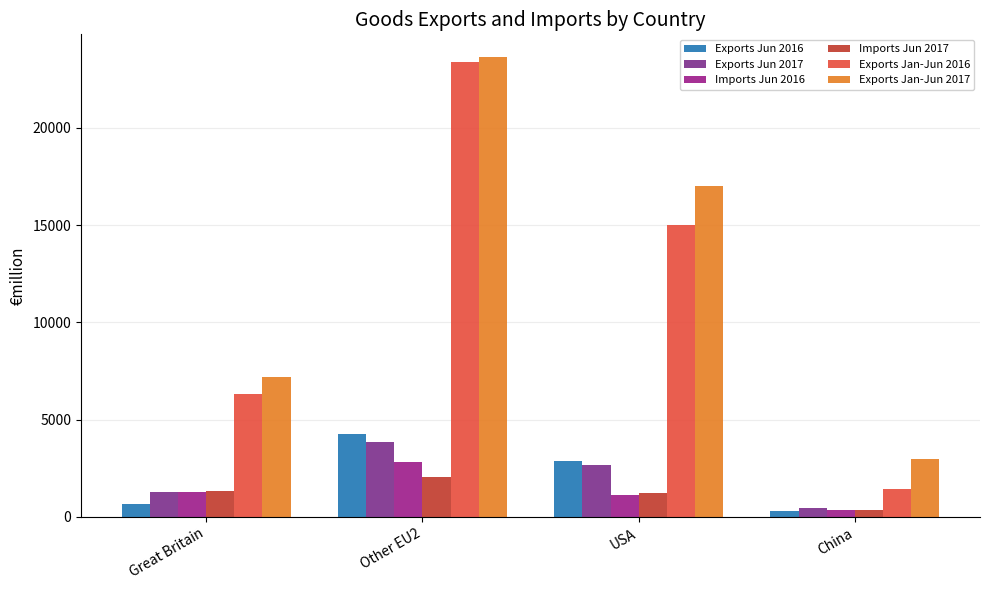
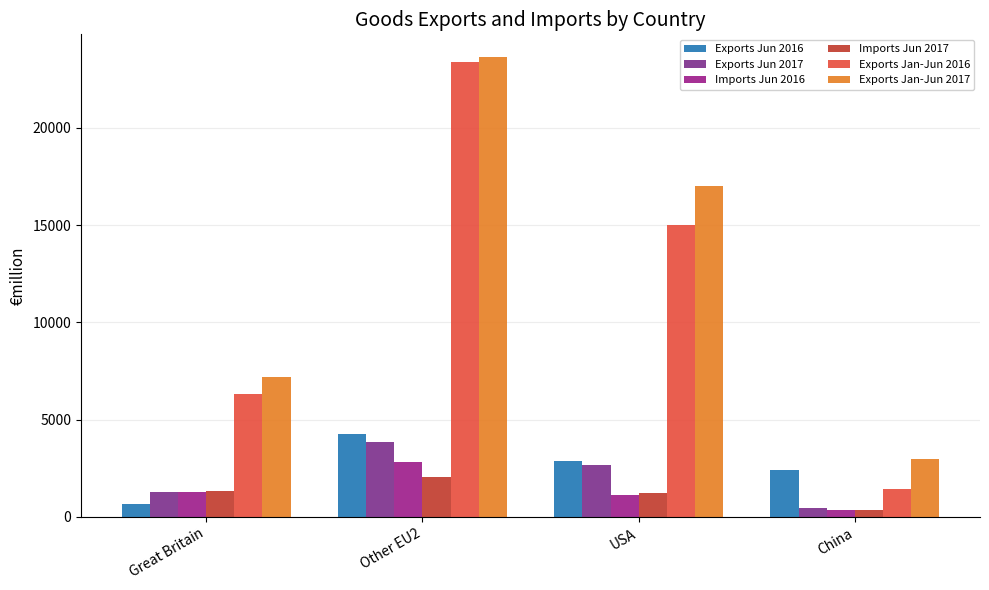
  {
    "Exports Jun 2016": {
      "Great Britain": 700,
      "Other EU2": 4200,
      "USA": 2900,
-     "China": 300
+     "China": 2400
    }
  }
